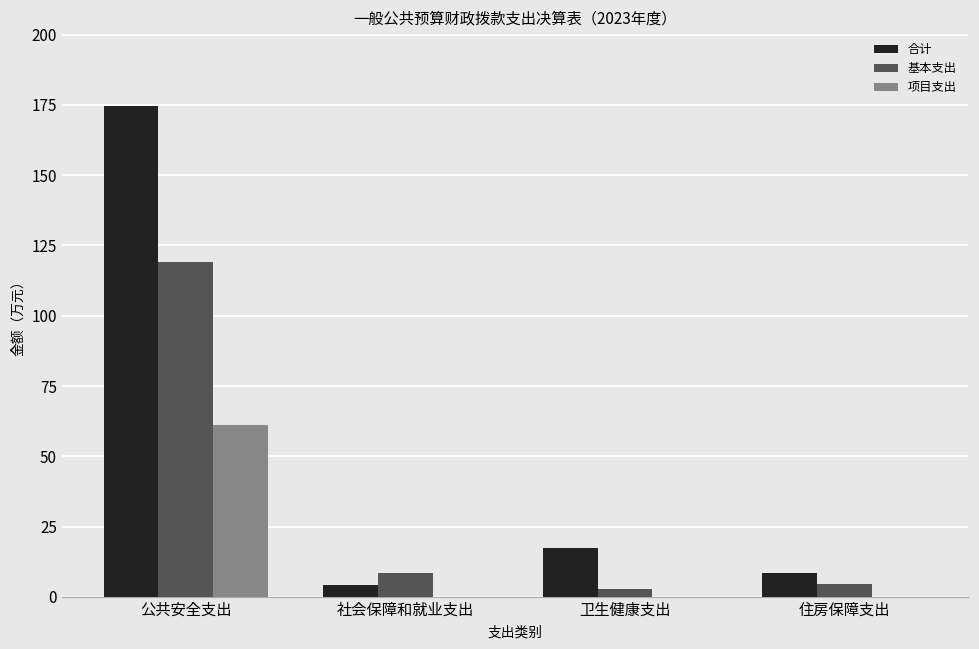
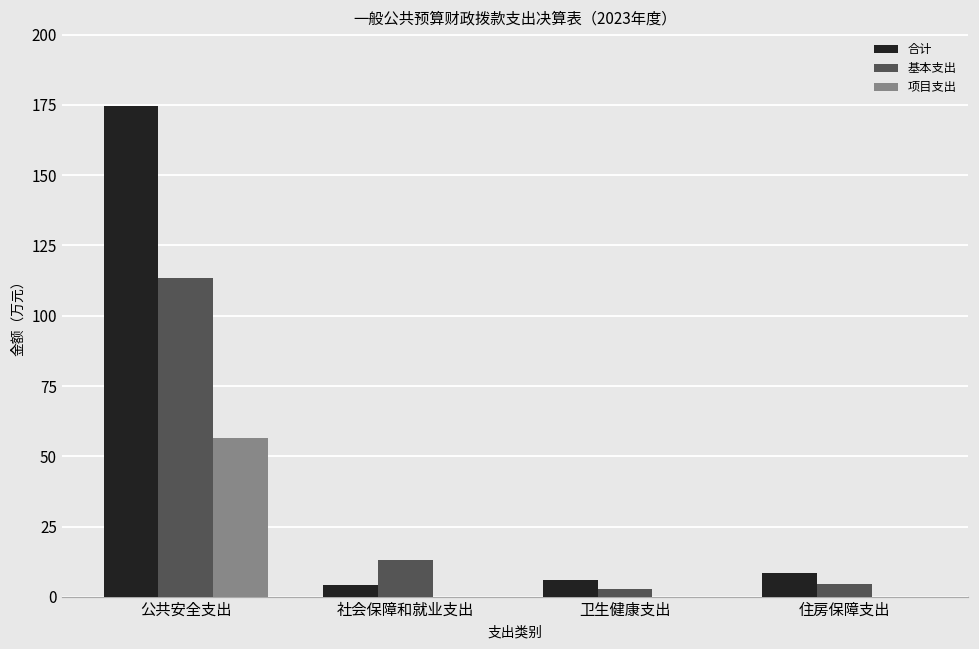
  {
    "合计": {
      "公共安全支出": 175,
      "社会保障和就业支出": 4,
-     "卫生健康支出": 17,
+     "卫生健康支出": 6,
      "住房保障支出": 9
    },
    "基本支出": {
-     "公共安全支出": 119,
-     "社会保障和就业支出": 9,
+     "公共安全支出": 113,
+     "社会保障和就业支出": 13,
      "卫生健康支出": 3,
      "住房保障支出": 5
    },
    "项目支出": {
-     "公共安全支出": 61,
+     "公共安全支出": 56,
      "社会保障和就业支出": 0,
      "卫生健康支出": 0,
      "住房保障支出": 0
    }
  }
